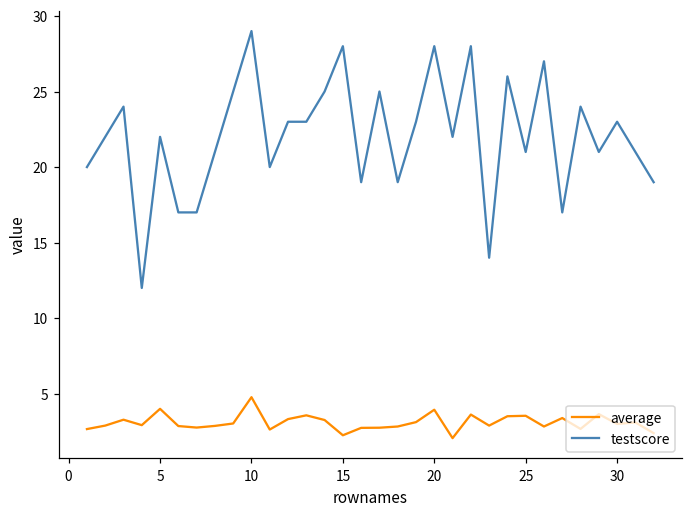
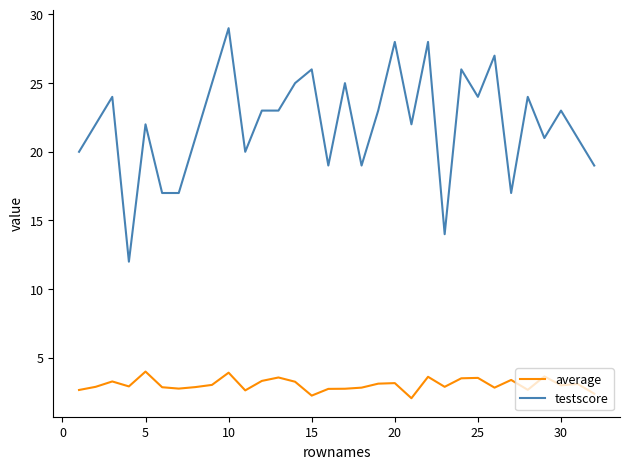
  {
    "average": {
      "5": 4.0,
-     "10": 4.8,
+     "10": 3.9,
      "15": 2.3,
-     "20": 3.9,
+     "20": 3.2,
      "25": 3.5
    },
    "testscore": {
      "5": 22,
      "10": 29,
-     "15": 28,
+     "15": 26,
      "20": 28,
-     "25": 21,
+     "25": 24,
      "30": 23
    }
  }
